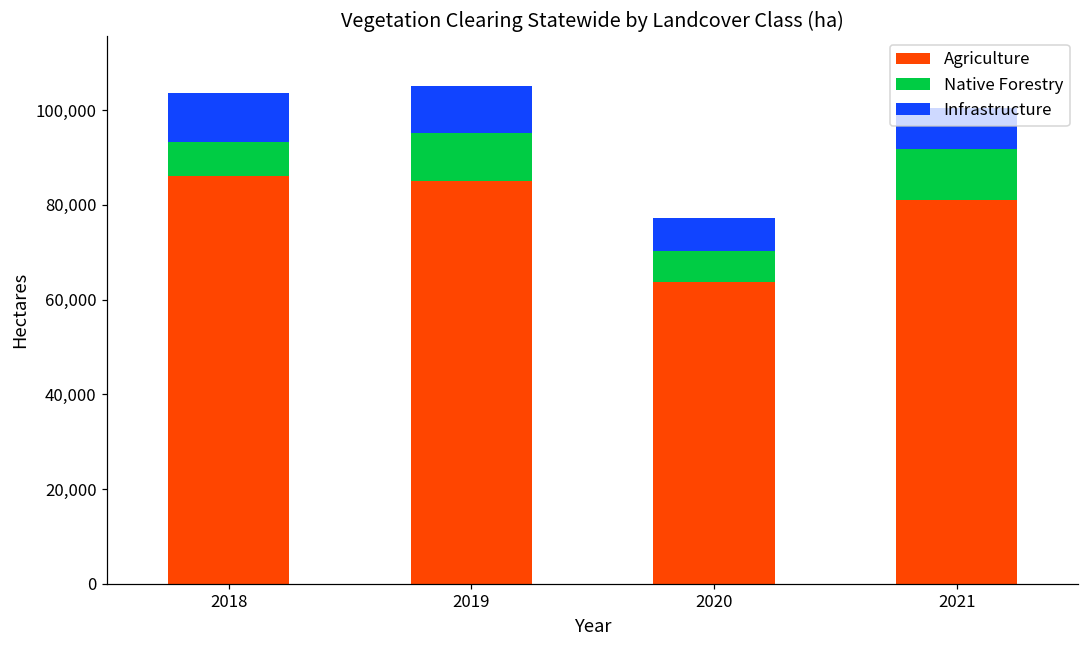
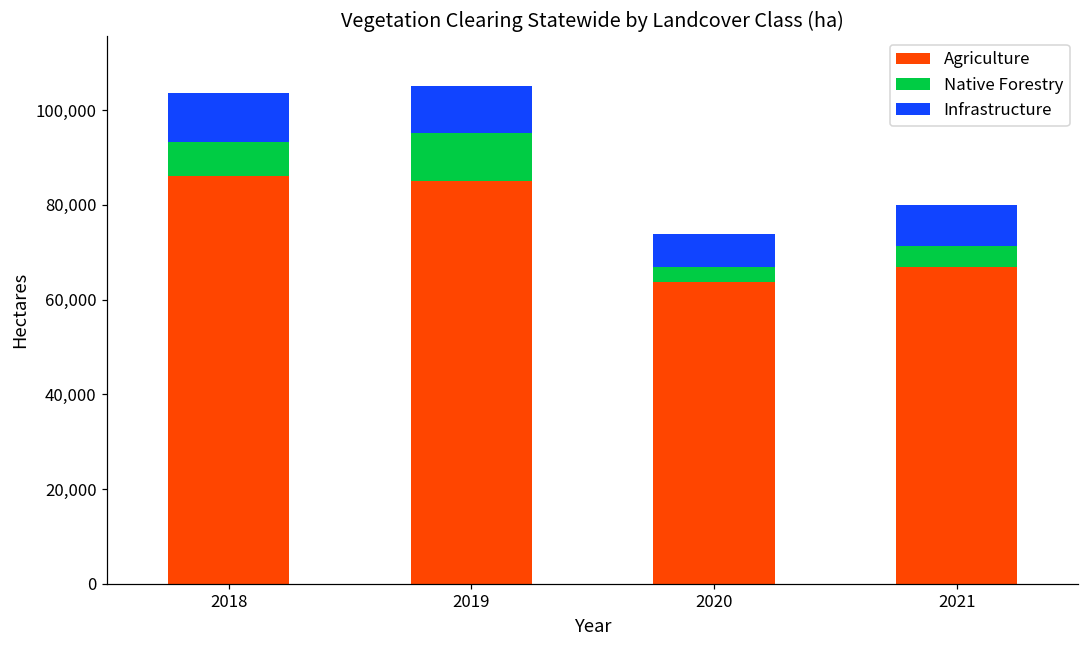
  {
    "Agriculture": {
      "2018": "86,000",
      "2019": "85,000",
      "2020": "64,000",
-     "2021": "81,000"
+     "2021": "67,000"
    },
    "Native Forestry": {
      "2018": "7,000",
      "2019": "10,000",
-     "2020": "7,000",
-     "2021": "11,000"
+     "2020": "3,000",
+     "2021": "4,000"
    },
    "Infrastructure": {
      "2018": "10,000",
      "2019": "10,000",
      "2020": "7,000"
    }
  }
